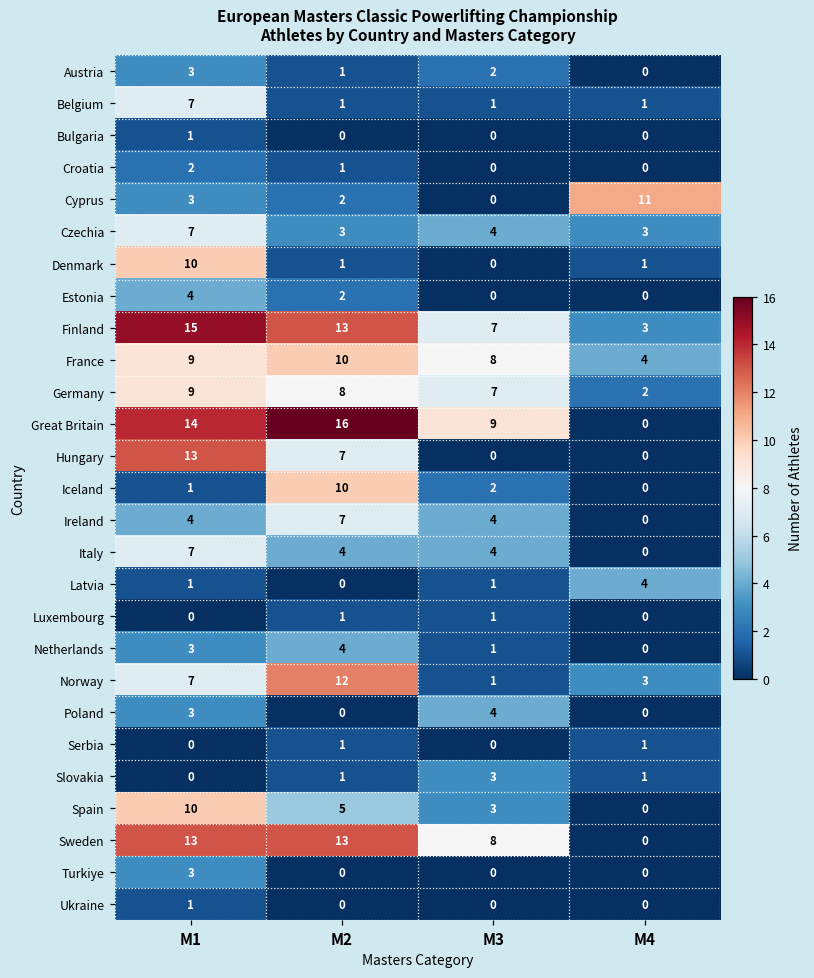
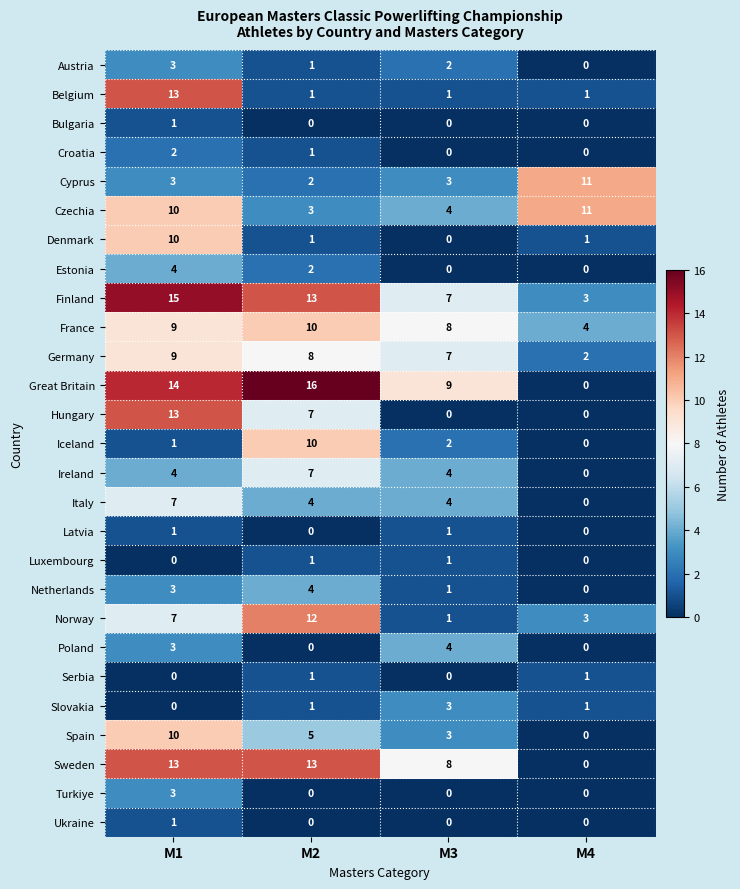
  {
    "Austria": {
      "M1": 3,
      "M2": 1,
      "M3": 2,
      "M4": 0
    },
    "Belgium": {
-     "M1": 7,
+     "M1": 13,
      "M2": 1,
      "M3": 1,
      "M4": 1
    },
    "Bulgaria": {
      "M1": 1,
      "M2": 0,
      "M3": 0,
      "M4": 0
    },
    "Croatia": {
      "M1": 2,
      "M2": 1,
      "M3": 0,
      "M4": 0
    },
    "Cyprus": {
      "M1": 3,
      "M2": 2,
-     "M3": 0,
+     "M3": 3,
      "M4": 11
    },
    "Czechia": {
-     "M1": 7,
+     "M1": 10,
      "M2": 3,
      "M3": 4,
-     "M4": 3
+     "M4": 11
    },
    "Denmark": {
      "M1": 10,
      "M2": 1,
      "M3": 0,
      "M4": 1
    },
    "Estonia": {
      "M1": 4,
      "M2": 2,
      "M3": 0,
      "M4": 0
    },
    "Finland": {
      "M1": 15,
      "M2": 13,
      "M3": 7,
      "M4": 3
    },
    "France": {
      "M1": 9,
      "M2": 10,
      "M3": 8,
      "M4": 4
    },
    "Germany": {
      "M1": 9,
      "M2": 8,
      "M3": 7,
      "M4": 2
    },
    "Great Britain": {
      "M1": 14,
      "M2": 16,
      "M3": 9,
      "M4": 0
    },
    "Hungary": {
      "M1": 13,
      "M2": 7,
      "M3": 0,
      "M4": 0
    },
    "Iceland": {
      "M1": 1,
      "M2": 10,
      "M3": 2,
      "M4": 0
    },
    "Ireland": {
      "M1": 4,
      "M2": 7,
      "M3": 4,
      "M4": 0
    },
    "Italy": {
      "M1": 7,
      "M2": 4,
      "M3": 4,
      "M4": 0
    },
    "Latvia": {
      "M1": 1,
      "M2": 0,
      "M3": 1,
-     "M4": 4
+     "M4": 0
    },
    "Luxembourg": {
      "M1": 0,
      "M2": 1,
      "M3": 1,
      "M4": 0
    },
    "Netherlands": {
      "M1": 3,
      "M2": 4,
      "M3": 1,
      "M4": 0
    },
    "Norway": {
      "M1": 7,
      "M2": 12,
      "M3": 1,
      "M4": 3
    },
    "Poland": {
      "M1": 3,
      "M2": 0,
      "M3": 4,
      "M4": 0
    },
    "Serbia": {
      "M1": 0,
      "M2": 1,
      "M3": 0,
      "M4": 1
    },
    "Slovakia": {
      "M1": 0,
      "M2": 1,
      "M3": 3,
      "M4": 1
    },
    "Spain": {
      "M1": 10,
      "M2": 5,
      "M3": 3,
      "M4": 0
    },
    "Sweden": {
      "M1": 13,
      "M2": 13,
      "M3": 8,
      "M4": 0
    },
    "Turkiye": {
      "M1": 3,
      "M2": 0,
      "M3": 0,
      "M4": 0
    },
    "Ukraine": {
      "M1": 1,
      "M2": 0,
      "M3": 0,
      "M4": 0
    }
  }
